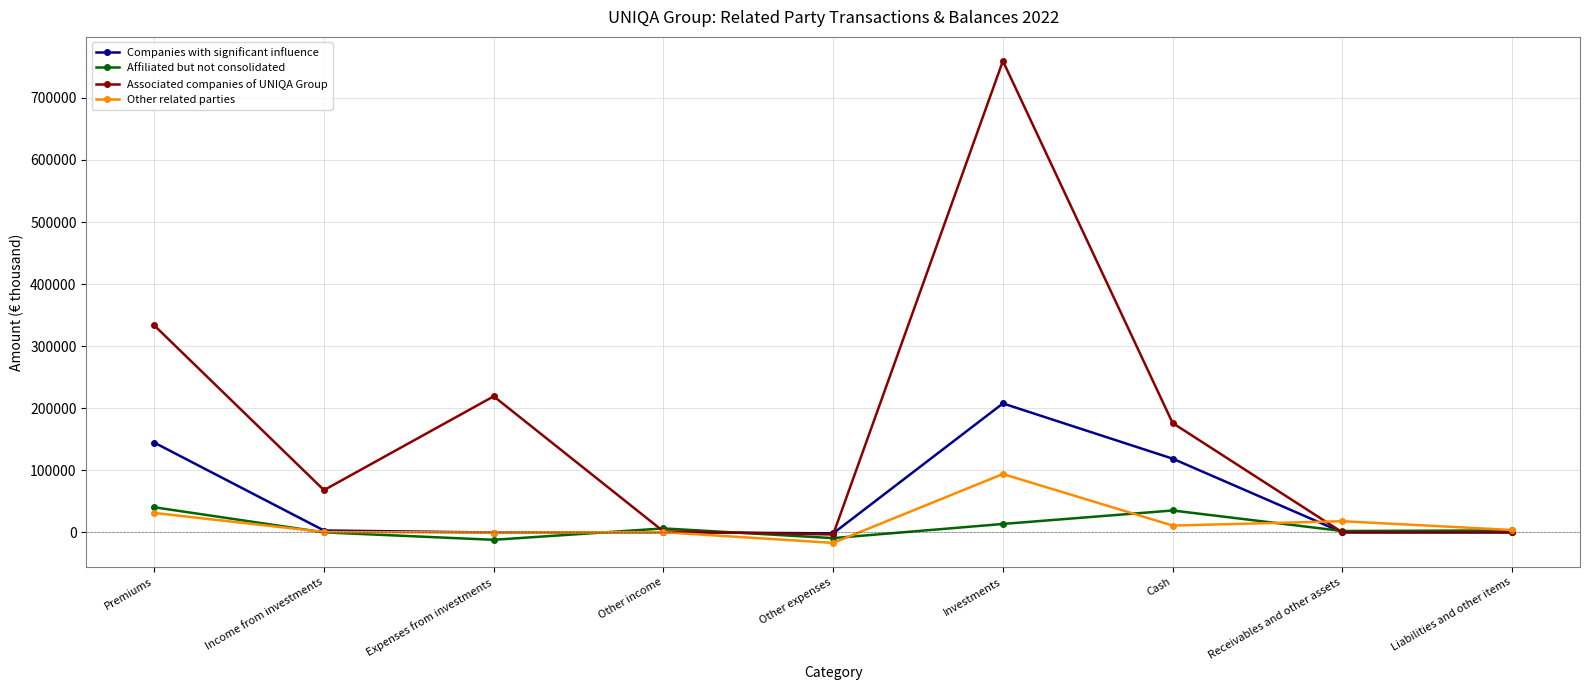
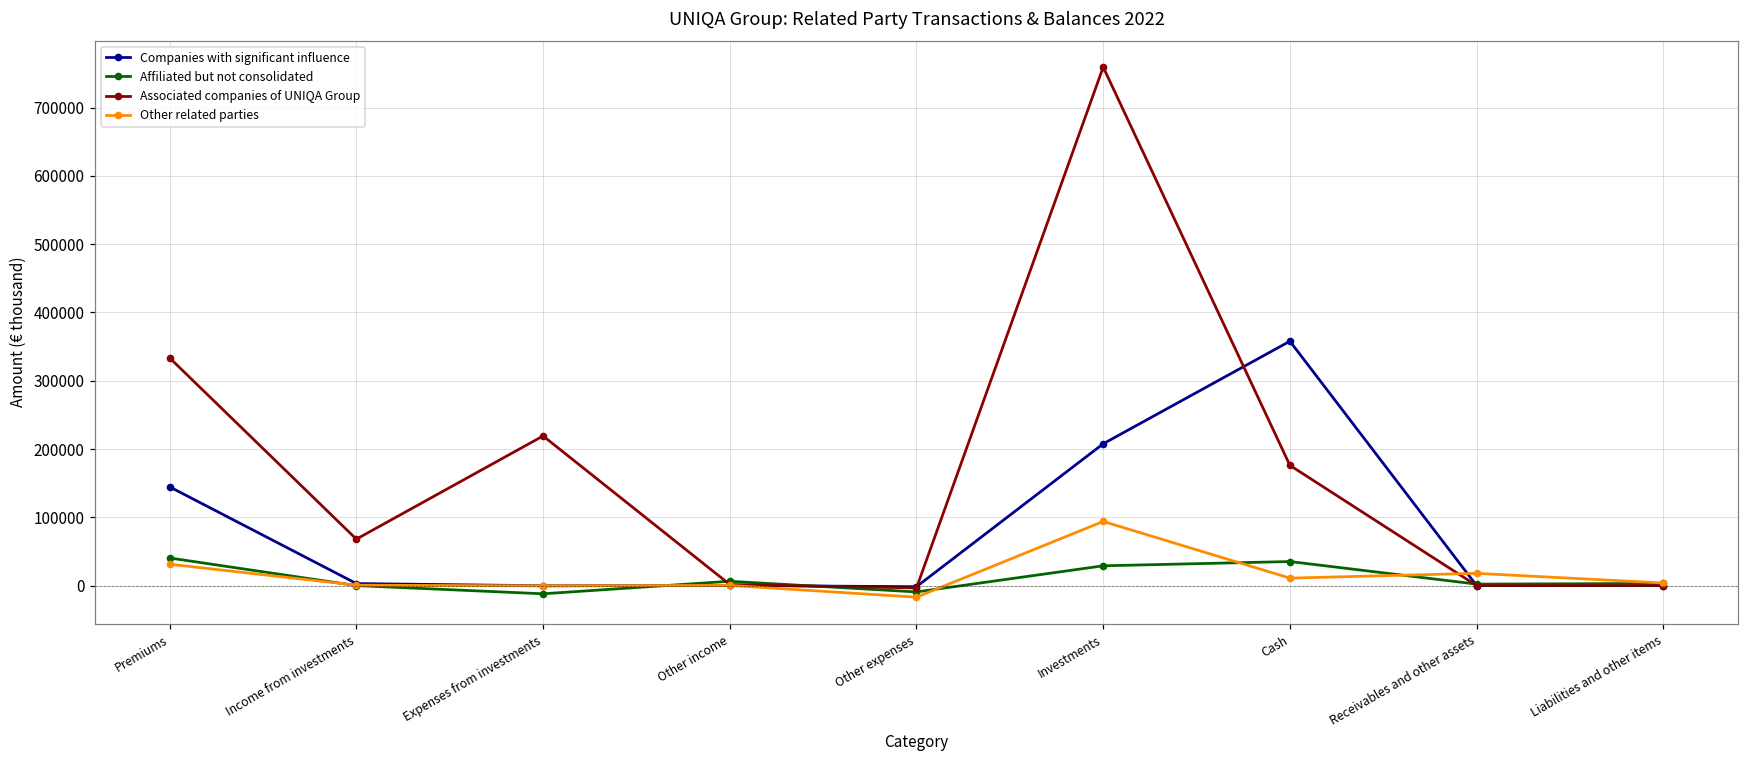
  {
    "Companies with significant influence": {
      "Premiums": 140000,
      "Investments": 210000,
-     "Cash": 120000
+     "Cash": 360000
    },
    "Affiliated but not consolidated": {
      "Premiums": 40000,
      "Expenses from investments": -10000,
      "Other income": 10000,
      "Other expenses": -10000,
-     "Investments": 10000,
+     "Investments": 30000,
      "Cash": 40000
    },
    "Associated companies of UNIQA Group": {
      "Premiums": 330000,
      "Income from investments": 70000,
      "Expenses from investments": 220000,
      "Investments": 760000,
      "Cash": 180000
    },
    "Other related parties": {
      "Premiums": 30000,
      "Other expenses": -20000,
      "Investments": 90000,
      "Cash": 10000,
      "Receivables and other assets": 20000
    }
  }
